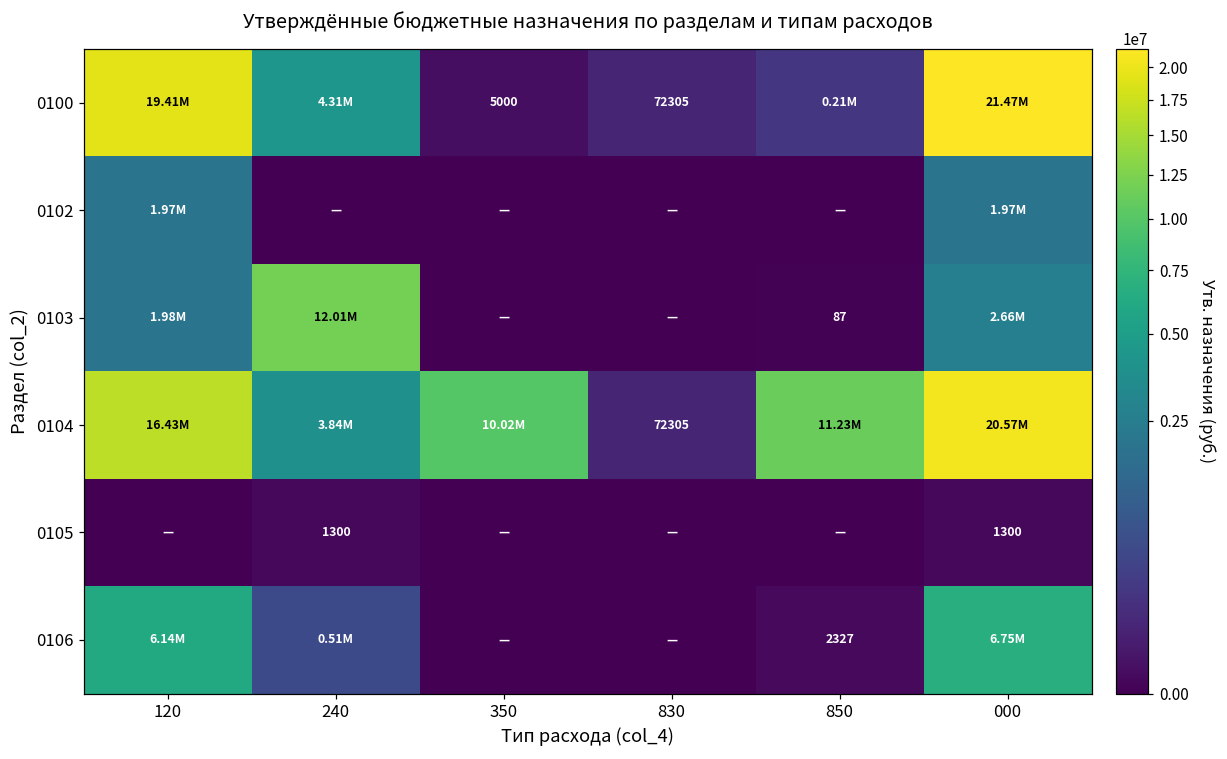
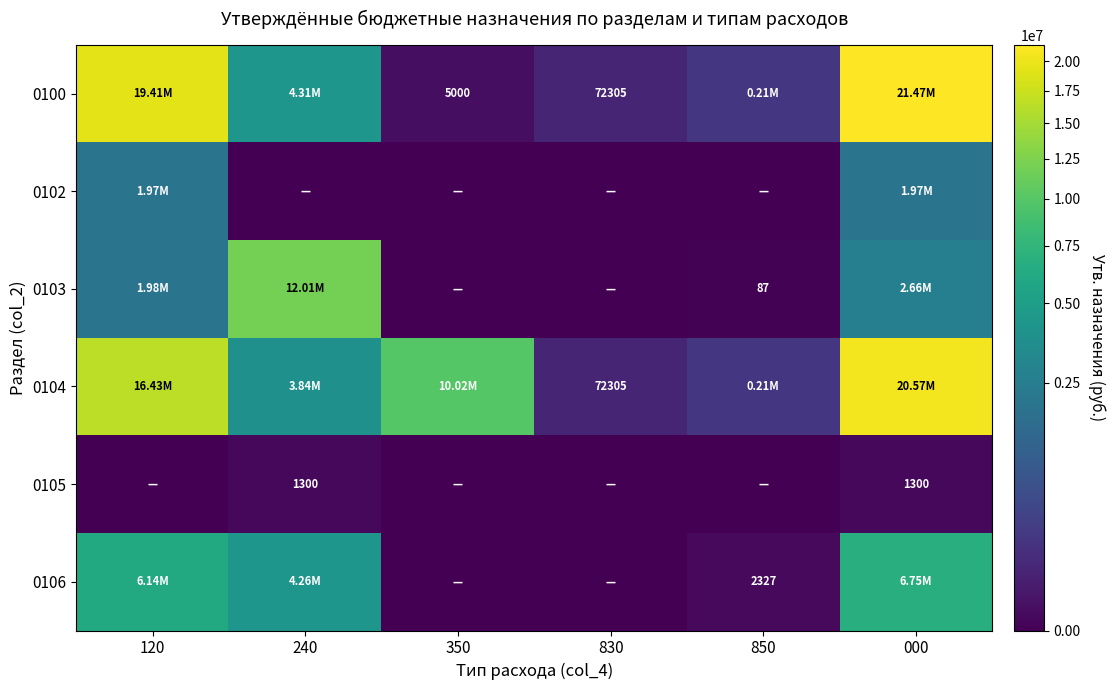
  {
    "0100": {
      "120": "19.41M",
      "240": "4.31M",
      "350": "5000",
      "830": "72305",
      "850": "0.21M",
      "000": "21.47M"
    },
    "0102": {
      "120": "1.97M",
      "000": "1.97M"
    },
    "0103": {
      "120": "1.98M",
      "240": "12.01M",
      "850": "87",
      "000": "2.66M"
    },
    "0104": {
      "120": "16.43M",
      "240": "3.84M",
      "350": "10.02M",
      "830": "72305",
-     "850": "11.23M",
+     "850": "0.21M",
      "000": "20.57M"
    },
    "0105": {
      "240": "1300",
      "000": "1300"
    },
    "0106": {
      "120": "6.14M",
-     "240": "0.51M",
+     "240": "4.26M",
      "850": "2327",
      "000": "6.75M"
    }
  }
